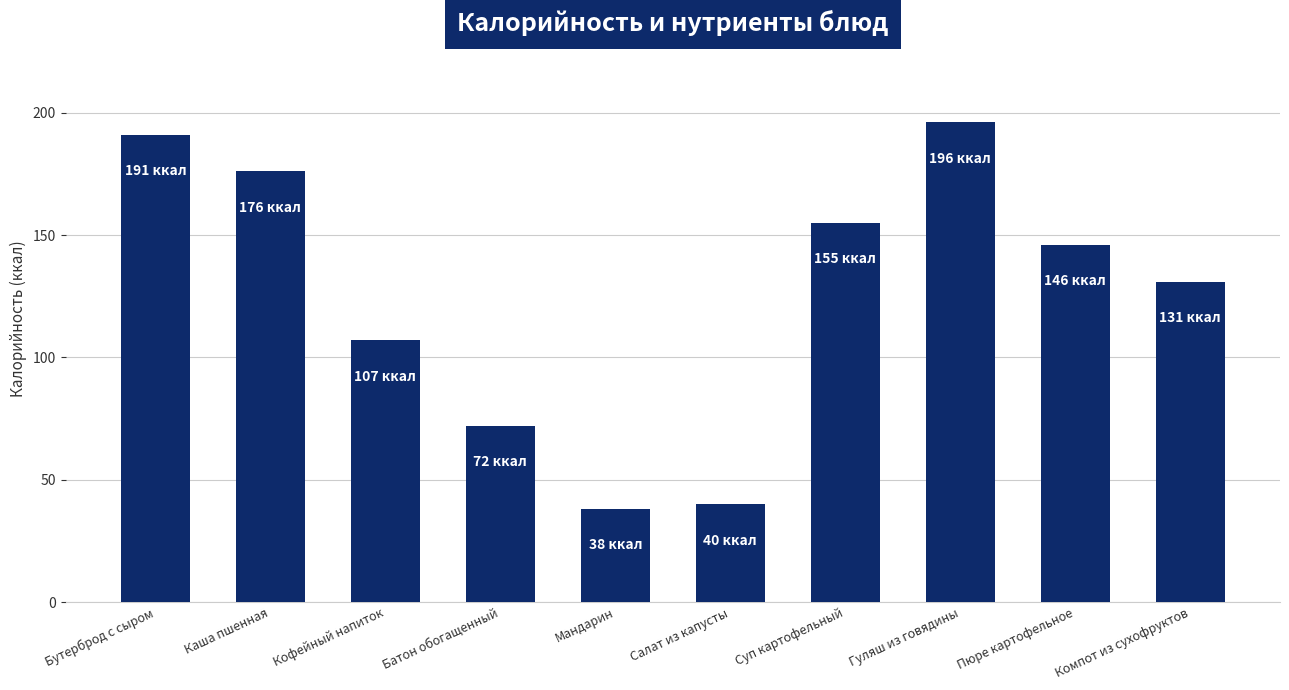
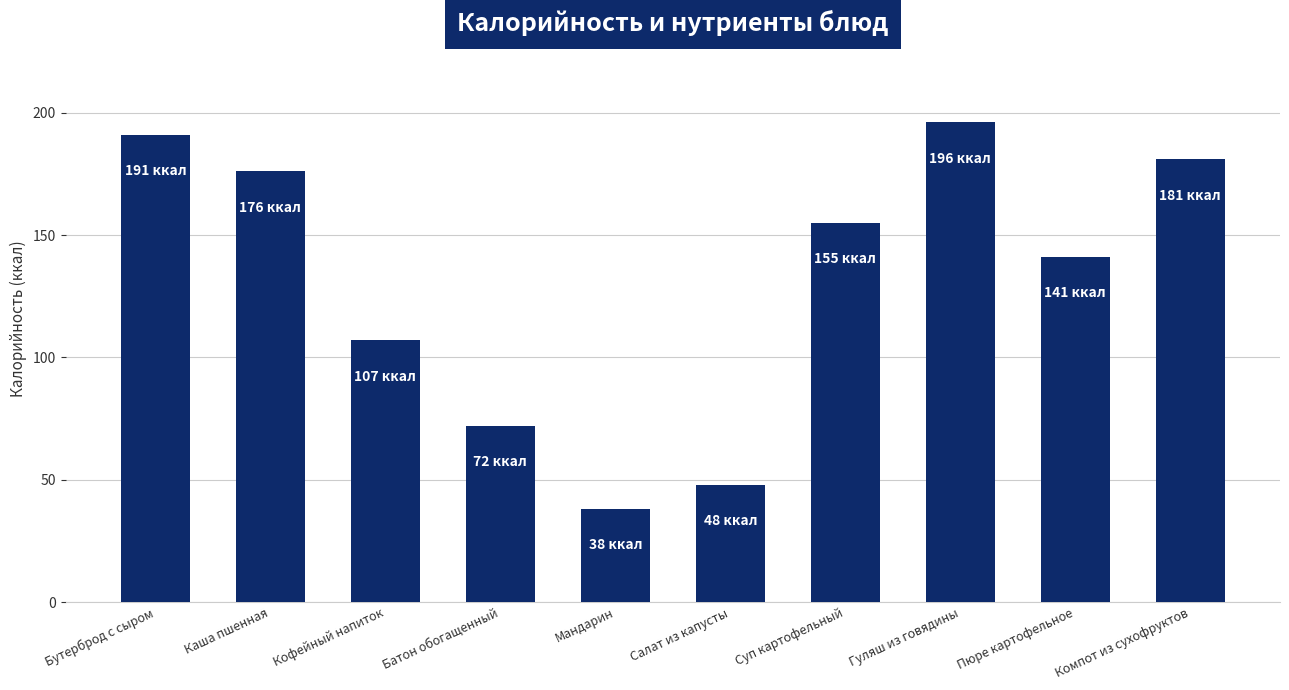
  {
    "Бутерброд с сыром": 191,
    "Каша пшенная": 176,
    "Кофейный напиток": 107,
    "Батон обогащенный": 72,
    "Мандарин": 38,
-   "Салат из капусты": 40,
+   "Салат из капусты": 48,
    "Суп картофельный": 155,
    "Гуляш из говядины": 196,
-   "Пюре картофельное": 146,
-   "Компот из сухофруктов": 131
+   "Пюре картофельное": 141,
+   "Компот из сухофруктов": 181
  }
